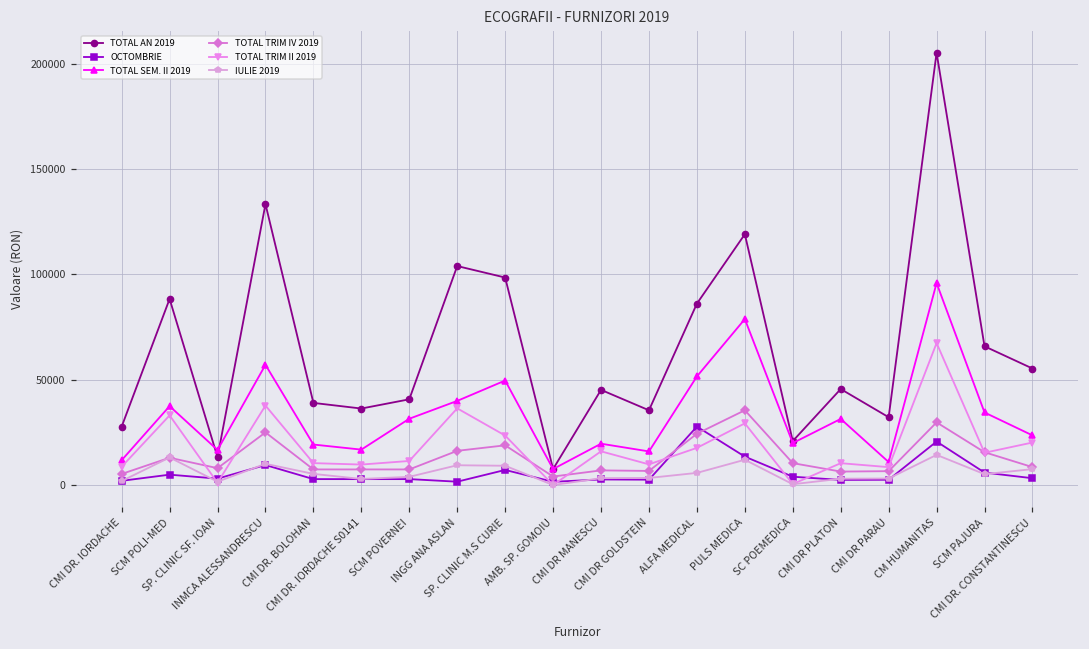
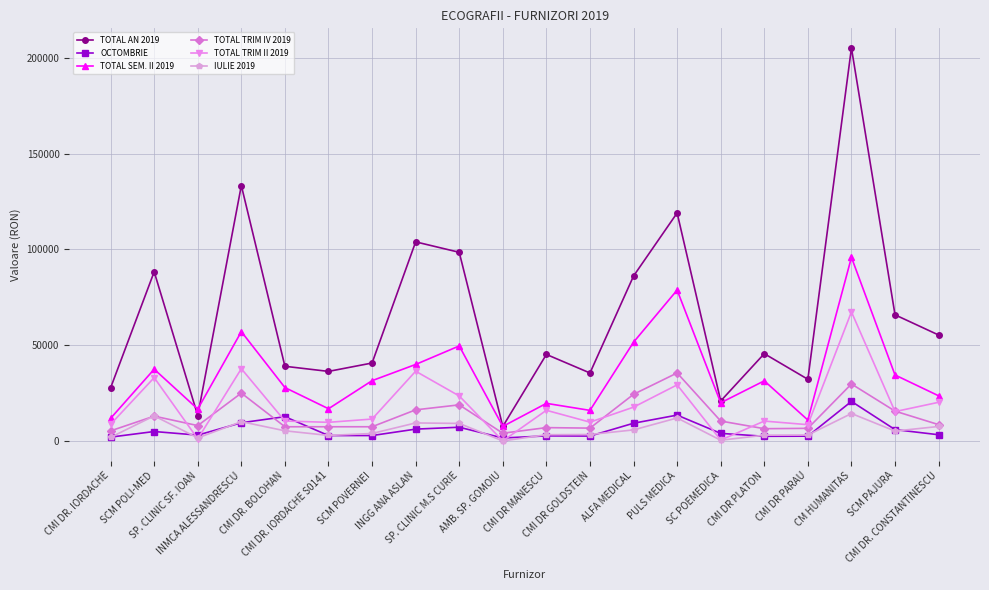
  {
    "TOTAL AN 2019": {
      "CMI DR. IORDACHE": 28000,
      "SCM POLI-MED": 88000,
      "SP. CLINIC SF. IOAN": 13000,
      "INMCA ALESSANDRESCU": 133000,
      "CMI DR. BOLOHAN": 39000,
      "CMI DR. IORDACHE S0141": 36000,
      "SCM POVERNEI": 41000,
      "INGG ANA ASLAN": 104000,
      "SP. CLINIC M.S CURIE": 98000,
      "CMI DR MANESCU": 45000,
      "CMI DR GOLDSTEIN": 35000,
      "ALFA MEDICAL": 86000,
      "PULS MEDICA": 119000,
      "CMI DR PLATON": 46000,
      "CMI DR PARAU": 32000,
      "CM HUMANITAS": 205000,
      "SCM PAJURA": 66000,
      "CMI DR. CONSTANTINESCU": 55000
    },
    "OCTOMBRIE": {
      "SCM POLI-MED": 5000,
      "SP. CLINIC SF. IOAN": 3000,
-     "CMI DR. BOLOHAN": 3000,
-     "INGG ANA ASLAN": 2000,
+     "CMI DR. BOLOHAN": 13000,
+     "INGG ANA ASLAN": 6000,
      "SP. CLINIC M.S CURIE": 7000,
      "AMB. SP. GOMOIU": 2000,
-     "ALFA MEDICAL": 28000,
+     "ALFA MEDICAL": 9000,
      "PULS MEDICA": 13000,
      "SC POEMEDICA": 4000,
      "CM HUMANITAS": 21000,
      "CMI DR. CONSTANTINESCU": 3000
    },
    "TOTAL SEM. II 2019": {
      "CMI DR. IORDACHE": 12000,
      "SCM POLI-MED": 37000,
      "SP. CLINIC SF. IOAN": 17000,
      "INMCA ALESSANDRESCU": 57000,
-     "CMI DR. BOLOHAN": 19000,
+     "CMI DR. BOLOHAN": 28000,
      "CMI DR. IORDACHE S0141": 17000,
      "SCM POVERNEI": 31000,
      "INGG ANA ASLAN": 40000,
      "SP. CLINIC M.S CURIE": 50000,
      "CMI DR MANESCU": 20000,
      "CMI DR GOLDSTEIN": 16000,
      "ALFA MEDICAL": 52000,
      "PULS MEDICA": 79000,
      "CMI DR PLATON": 31000,
      "CMI DR PARAU": 11000,
      "CM HUMANITAS": 96000,
      "SCM PAJURA": 34000,
      "CMI DR. CONSTANTINESCU": 24000
    }
  }
